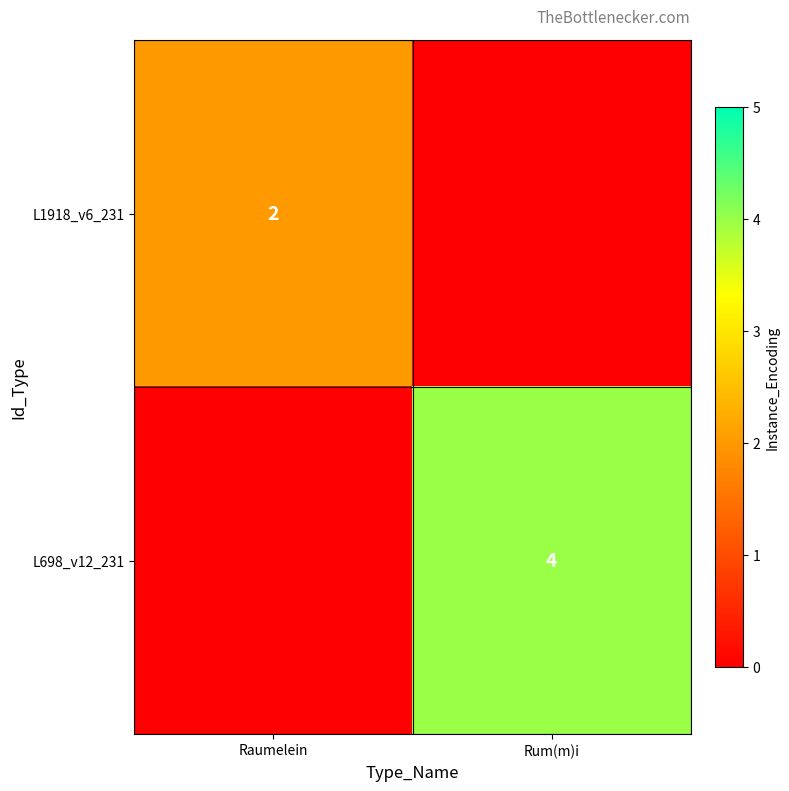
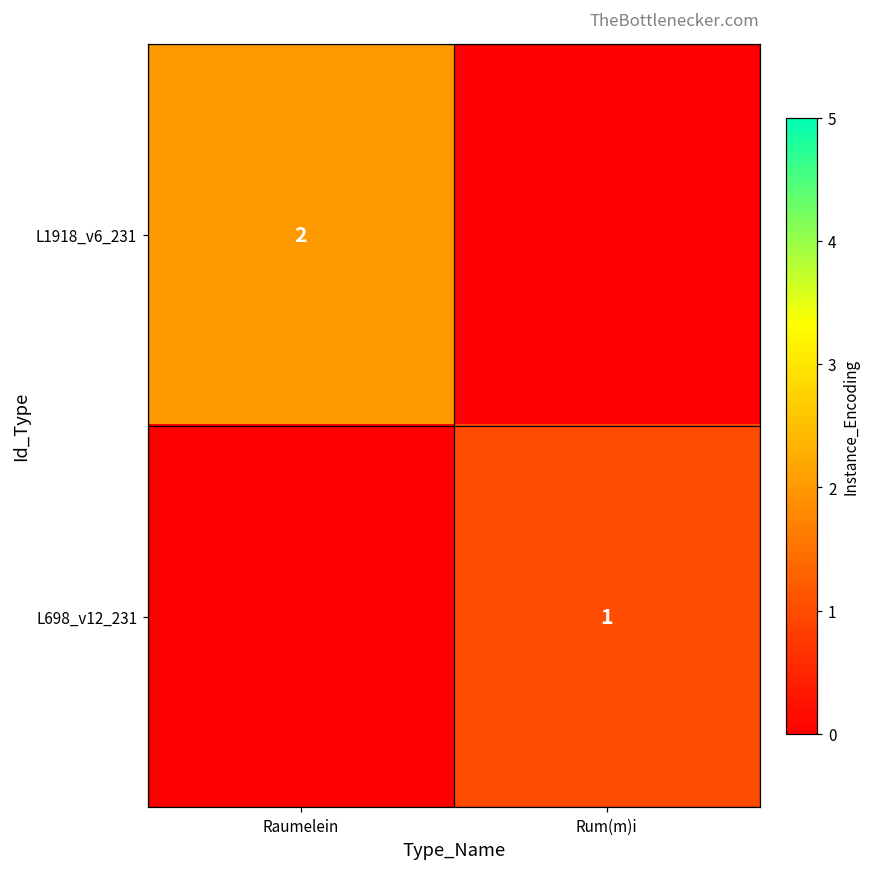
  {
    "L1918_v6_231": {
      "Raumelein": 2
    },
    "L698_v12_231": {
-     "Rum(m)i": 4
+     "Rum(m)i": 1
    }
  }
